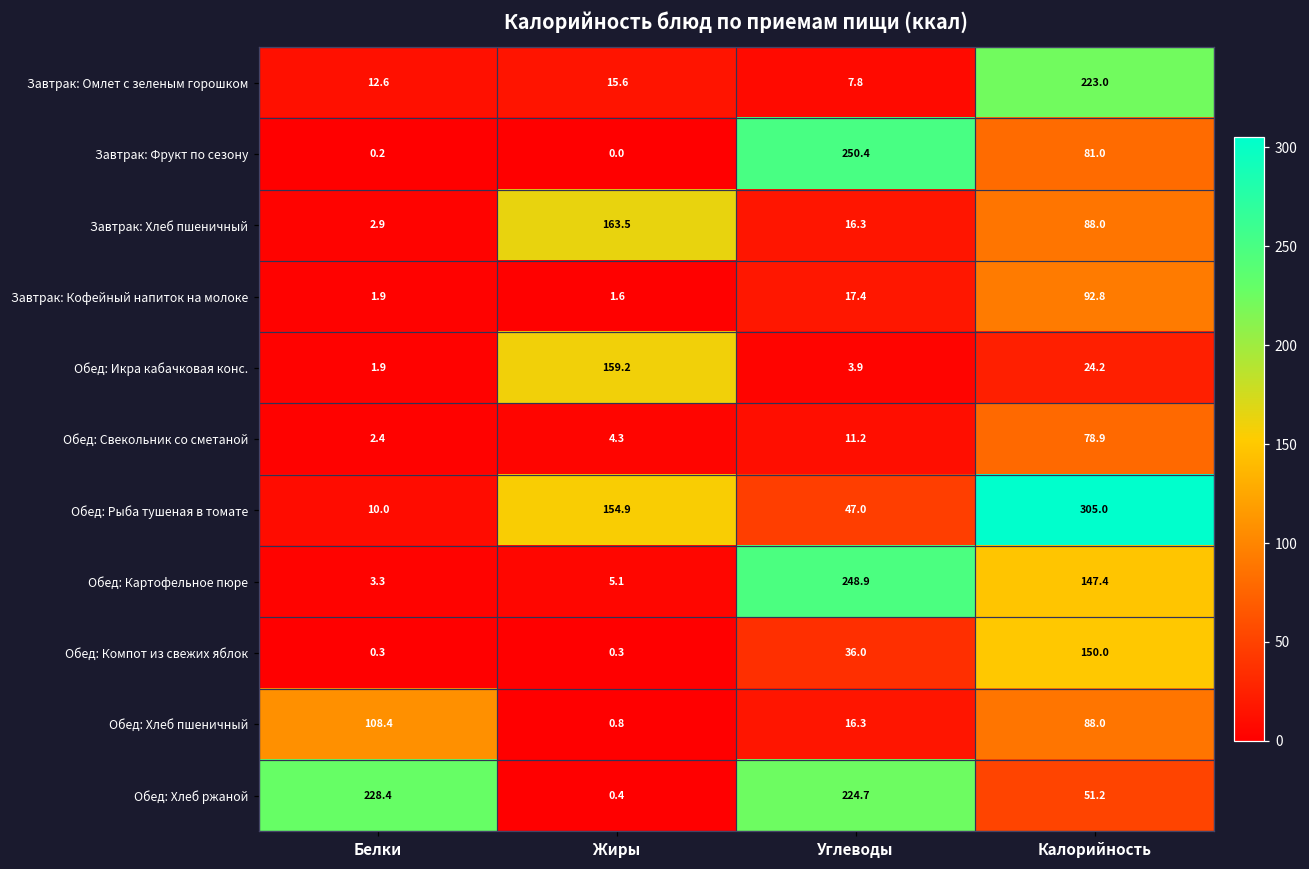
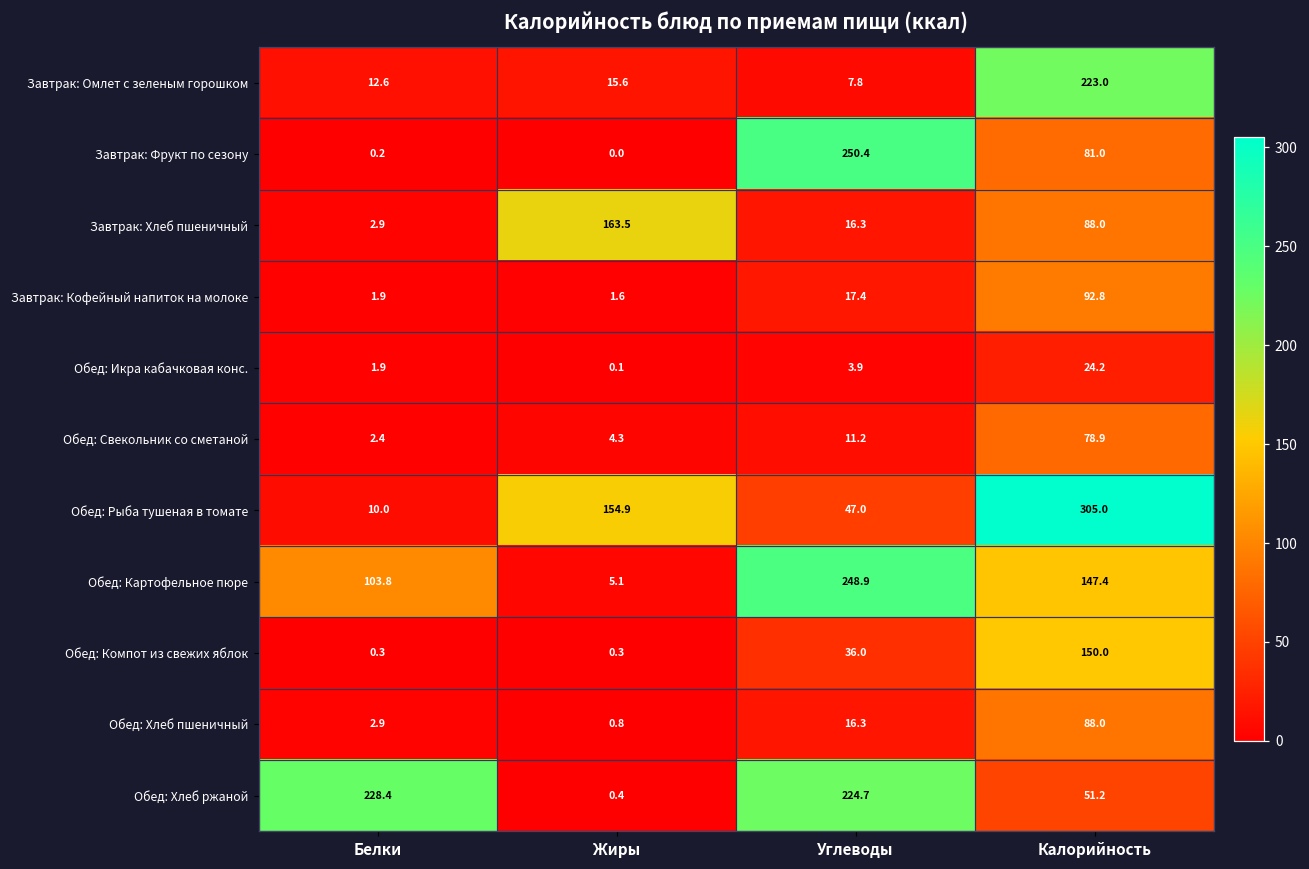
  {
    "Завтрак: Омлет с зеленым горошком": {
      "Белки": 12.6,
      "Жиры": 15.6,
      "Углеводы": 7.8,
      "Калорийность": 223.0
    },
    "Завтрак: Фрукт по сезону": {
      "Белки": 0.2,
      "Жиры": 0.0,
      "Углеводы": 250.4,
      "Калорийность": 81.0
    },
    "Завтрак: Хлеб пшеничный": {
      "Белки": 2.9,
      "Жиры": 163.5,
      "Углеводы": 16.3,
      "Калорийность": 88.0
    },
    "Завтрак: Кофейный напиток на молоке": {
      "Белки": 1.9,
      "Жиры": 1.6,
      "Углеводы": 17.4,
      "Калорийность": 92.8
    },
    "Обед: Икра кабачковая конс.": {
      "Белки": 1.9,
-     "Жиры": 159.2,
+     "Жиры": 0.1,
      "Углеводы": 3.9,
      "Калорийность": 24.2
    },
    "Обед: Свекольник со сметаной": {
      "Белки": 2.4,
      "Жиры": 4.3,
      "Углеводы": 11.2,
      "Калорийность": 78.9
    },
    "Обед: Рыба тушеная в томате": {
      "Белки": 10.0,
      "Жиры": 154.9,
      "Углеводы": 47.0,
      "Калорийность": 305.0
    },
    "Обед: Картофельное пюре": {
-     "Белки": 3.3,
+     "Белки": 103.8,
      "Жиры": 5.1,
      "Углеводы": 248.9,
      "Калорийность": 147.4
    },
    "Обед: Компот из свежих яблок": {
      "Белки": 0.3,
      "Жиры": 0.3,
      "Углеводы": 36.0,
      "Калорийность": 150.0
    },
    "Обед: Хлеб пшеничный": {
-     "Белки": 108.4,
+     "Белки": 2.9,
      "Жиры": 0.8,
      "Углеводы": 16.3,
      "Калорийность": 88.0
    },
    "Обед: Хлеб ржаной": {
      "Белки": 228.4,
      "Жиры": 0.4,
      "Углеводы": 224.7,
      "Калорийность": 51.2
    }
  }
